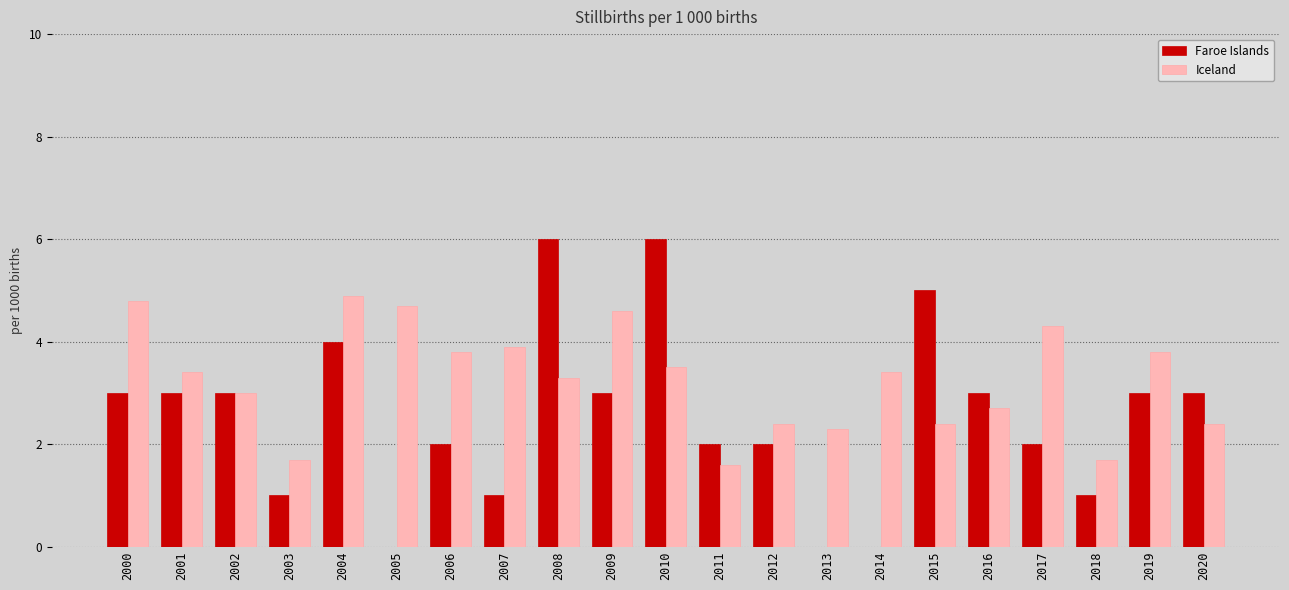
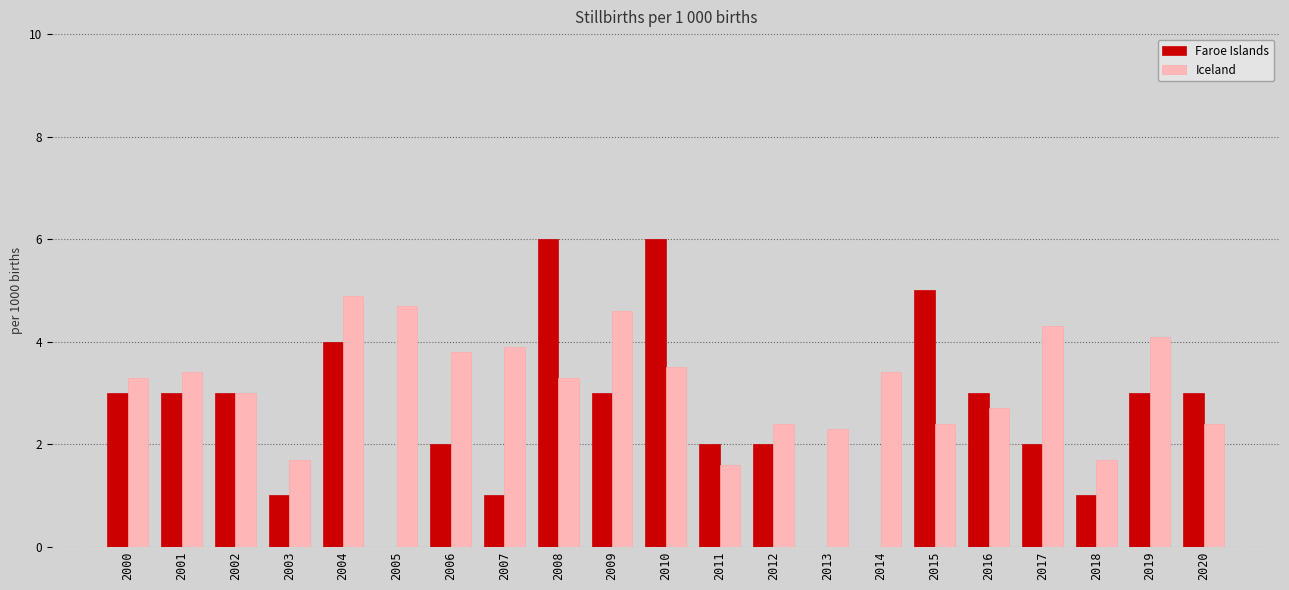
  {
    "Faroe Islands": {
      "2000": 3.0,
      "2001": 3.0,
      "2002": 3.0,
      "2003": 1.0,
      "2004": 4.0,
      "2005": 0.0,
      "2006": 2.0,
      "2007": 1.0,
      "2008": 6.0,
      "2009": 3.0,
      "2010": 6.0,
      "2011": 2.0,
      "2012": 2.0,
      "2013": 0.0,
      "2014": 0.0,
      "2015": 5.0,
      "2016": 3.0,
      "2017": 2.0,
      "2018": 1.0,
      "2019": 3.0,
      "2020": 3.0
    },
    "Iceland": {
-     "2000": 4.8,
+     "2000": 3.3,
      "2001": 3.4,
      "2002": 3.0,
      "2003": 1.7,
      "2004": 4.9,
      "2005": 4.7,
      "2006": 3.8,
      "2007": 3.9,
      "2008": 3.3,
      "2009": 4.6,
      "2010": 3.5,
      "2011": 1.6,
      "2012": 2.4,
      "2013": 2.3,
      "2014": 3.4,
      "2015": 2.4,
      "2016": 2.7,
      "2017": 4.3,
      "2018": 1.7,
-     "2019": 3.8,
+     "2019": 4.1,
      "2020": 2.4
    }
  }
